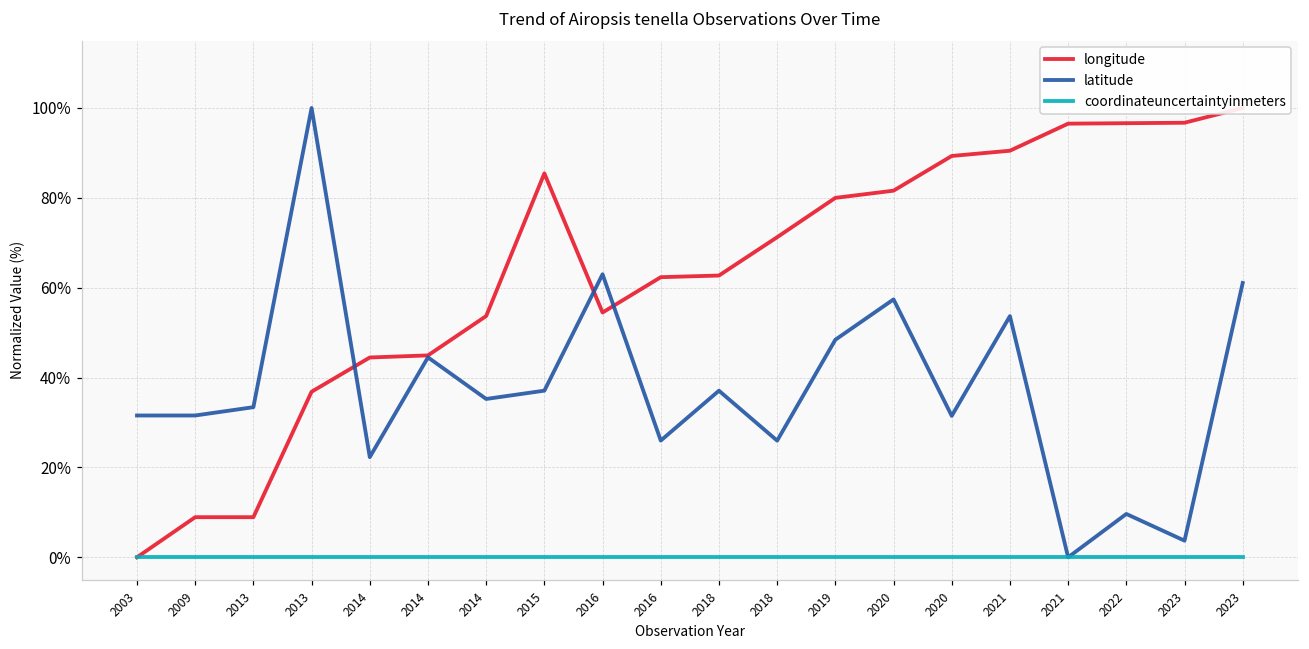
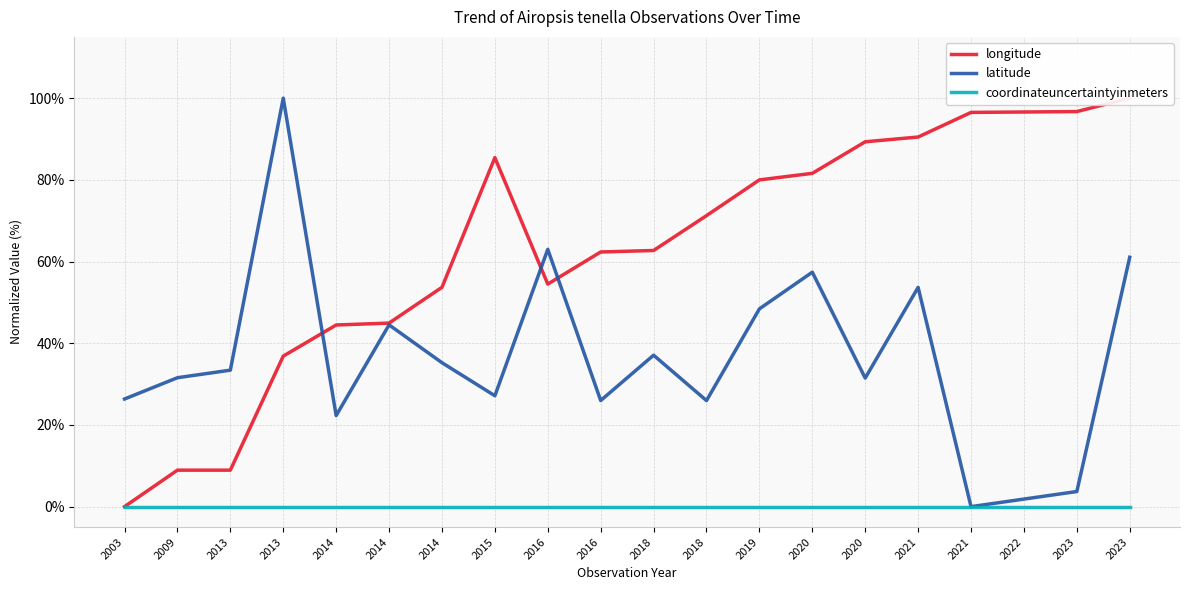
  {
    "longitude": {
      "2009": "9%",
      "2015": "85%",
      "2019": "80%",
      "2022": "97%"
    },
    "latitude": {
-     "2003": "32%",
+     "2003": "26%",
      "2009": "32%",
-     "2015": "37%",
+     "2015": "27%",
      "2019": "48%",
-     "2022": "10%"
+     "2022": "2%"
    },
    "coordinateuncertaintyinmeters": {
      "2009": "0%",
      "2015": "0%",
      "2019": "0%",
      "2022": "0%"
    }
  }
